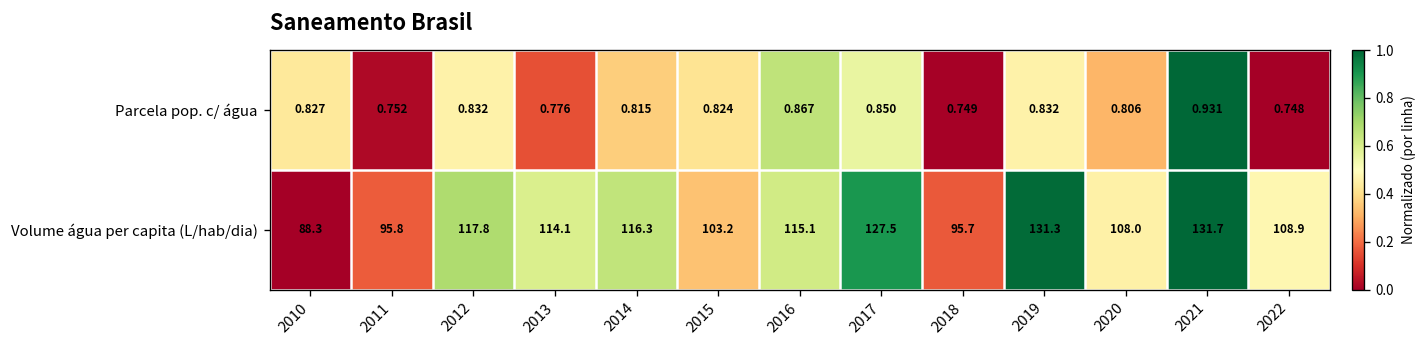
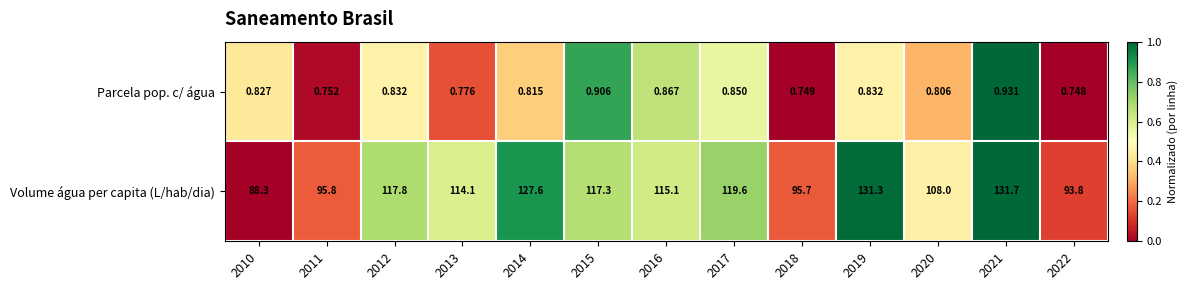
  {
    "Parcela pop. c/ água": {
      "2010": 0.827,
      "2011": 0.752,
      "2012": 0.832,
      "2013": 0.776,
      "2014": 0.815,
-     "2015": 0.824,
+     "2015": 0.906,
      "2016": 0.867,
      "2017": 0.850,
      "2018": 0.749,
      "2019": 0.832,
      "2020": 0.806,
      "2021": 0.931,
      "2022": 0.748
    },
    "Volume água per capita (L/hab/dia)": {
      "2010": 88.3,
      "2011": 95.8,
      "2012": 117.8,
      "2013": 114.1,
-     "2014": 116.3,
-     "2015": 103.2,
+     "2014": 127.6,
+     "2015": 117.3,
      "2016": 115.1,
-     "2017": 127.5,
+     "2017": 119.6,
      "2018": 95.7,
      "2019": 131.3,
      "2020": 108.0,
      "2021": 131.7,
-     "2022": 108.9
+     "2022": 93.8
    }
  }
